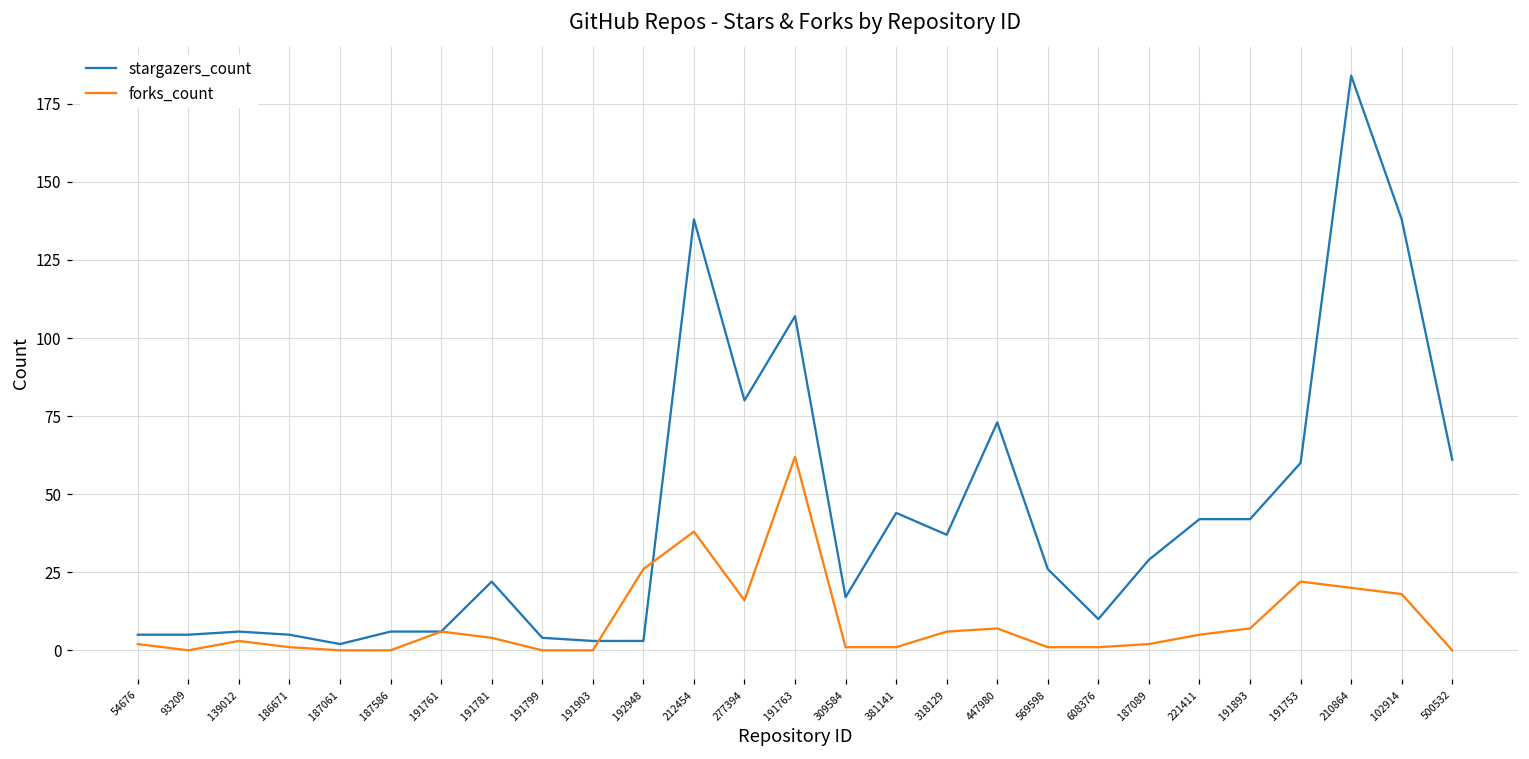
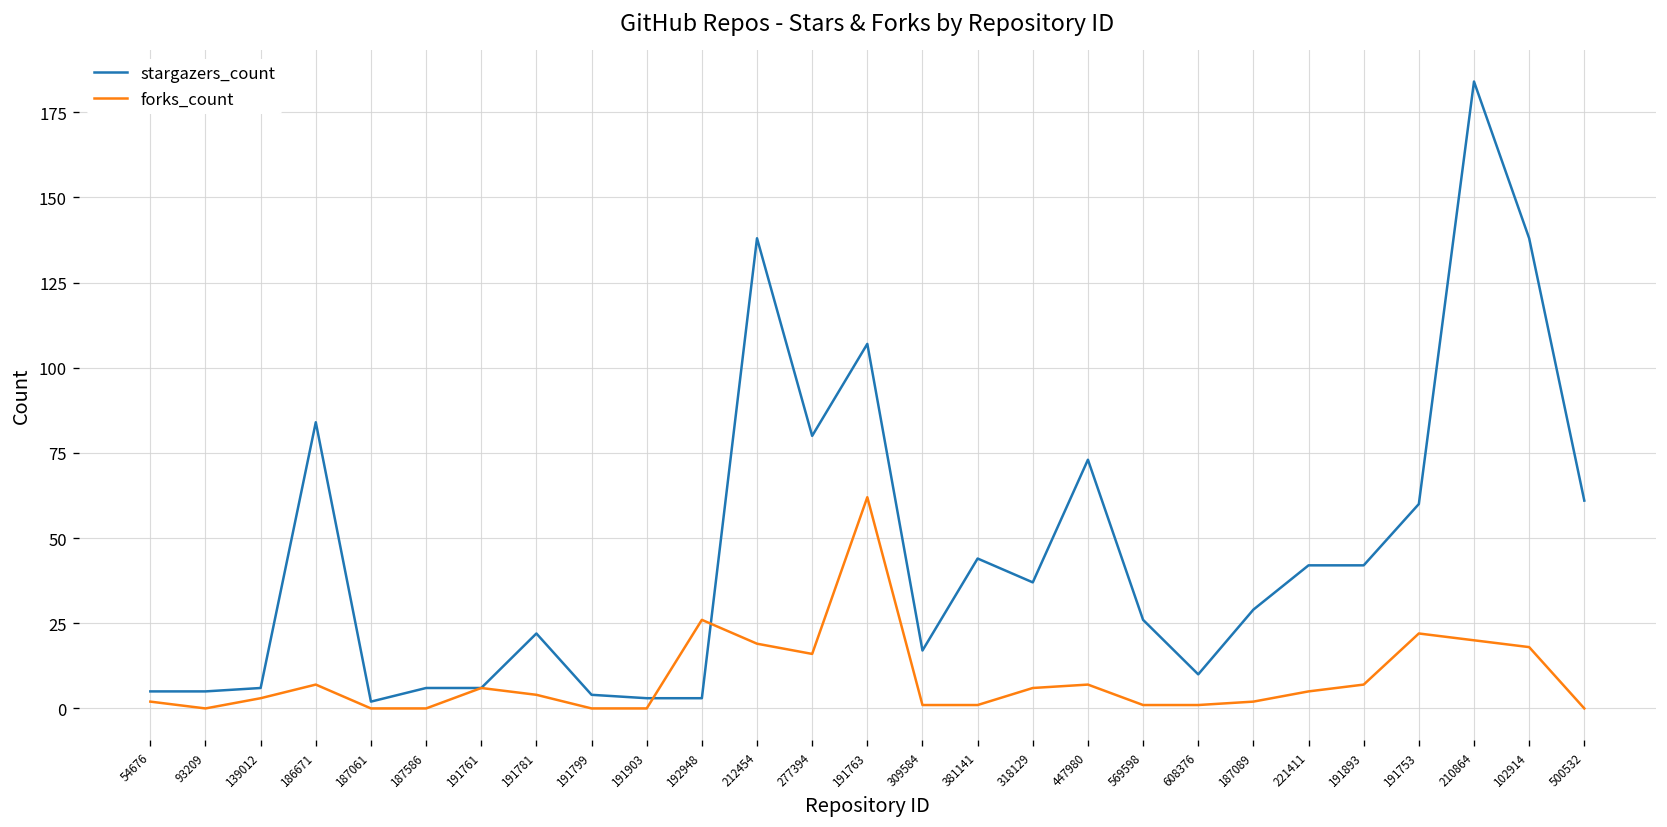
  {
    "stargazers_count": {
      "54676": 5,
      "93209": 5,
      "139012": 6,
-     "186671": 5,
+     "186671": 84,
      "187061": 2,
      "187586": 6,
      "191781": 22,
      "191799": 4,
      "191903": 3,
      "192948": 3,
      "212454": 138,
      "277394": 80,
      "191763": 107,
      "309584": 17,
      "381141": 44,
      "318129": 37,
      "447980": 73,
      "569598": 26,
      "608376": 10,
      "187089": 29,
      "221411": 42,
      "191893": 42,
      "191753": 60,
      "210864": 184,
      "102914": 138,
      "500532": 61
    },
    "forks_count": {
      "54676": 2,
      "93209": 0,
      "139012": 3,
-     "186671": 1,
+     "186671": 7,
      "187061": 0,
      "187586": 0,
      "191781": 4,
      "191799": 0,
      "191903": 0,
      "192948": 26,
-     "212454": 38,
+     "212454": 19,
      "277394": 16,
      "191763": 62,
      "309584": 1,
      "381141": 1,
      "318129": 6,
      "447980": 7,
      "569598": 1,
      "608376": 1,
      "187089": 2,
      "221411": 5,
      "191893": 7,
      "191753": 22,
      "210864": 20,
      "102914": 18,
      "500532": 0
    }
  }
